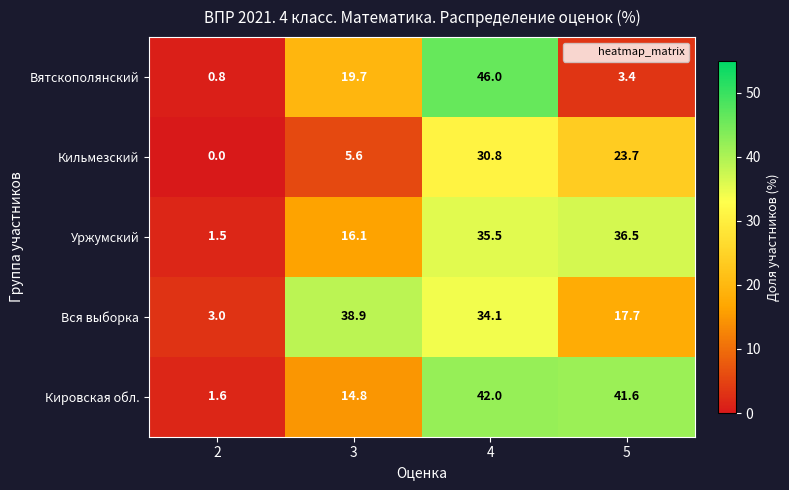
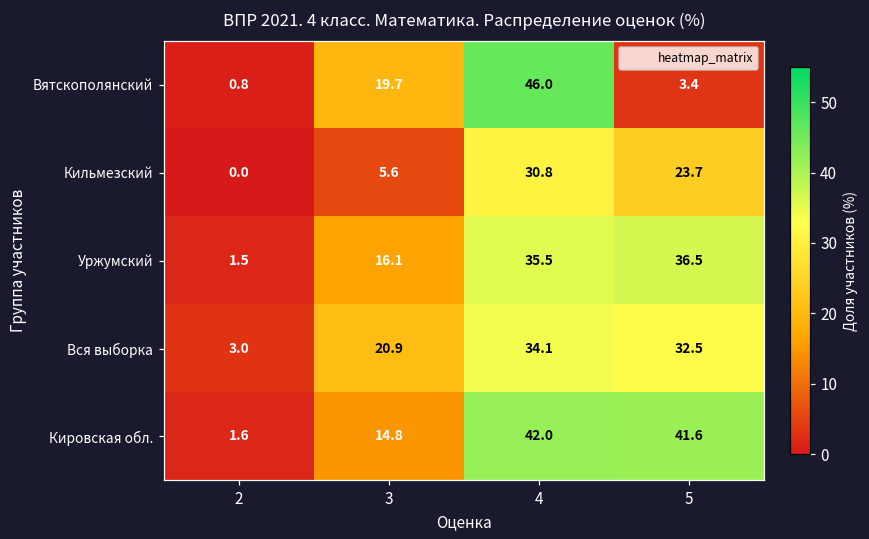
  {
    "Вятскополянский": {
      "2": 0.8,
      "3": 19.7,
      "4": 46.0,
      "5": 3.4
    },
    "Кильмезский": {
      "2": 0.0,
      "3": 5.6,
      "4": 30.8,
      "5": 23.7
    },
    "Уржумский": {
      "2": 1.5,
      "3": 16.1,
      "4": 35.5,
      "5": 36.5
    },
    "Вся выборка": {
      "2": 3.0,
-     "3": 38.9,
+     "3": 20.9,
      "4": 34.1,
-     "5": 17.7
+     "5": 32.5
    },
    "Кировская обл.": {
      "2": 1.6,
      "3": 14.8,
      "4": 42.0,
      "5": 41.6
    }
  }
